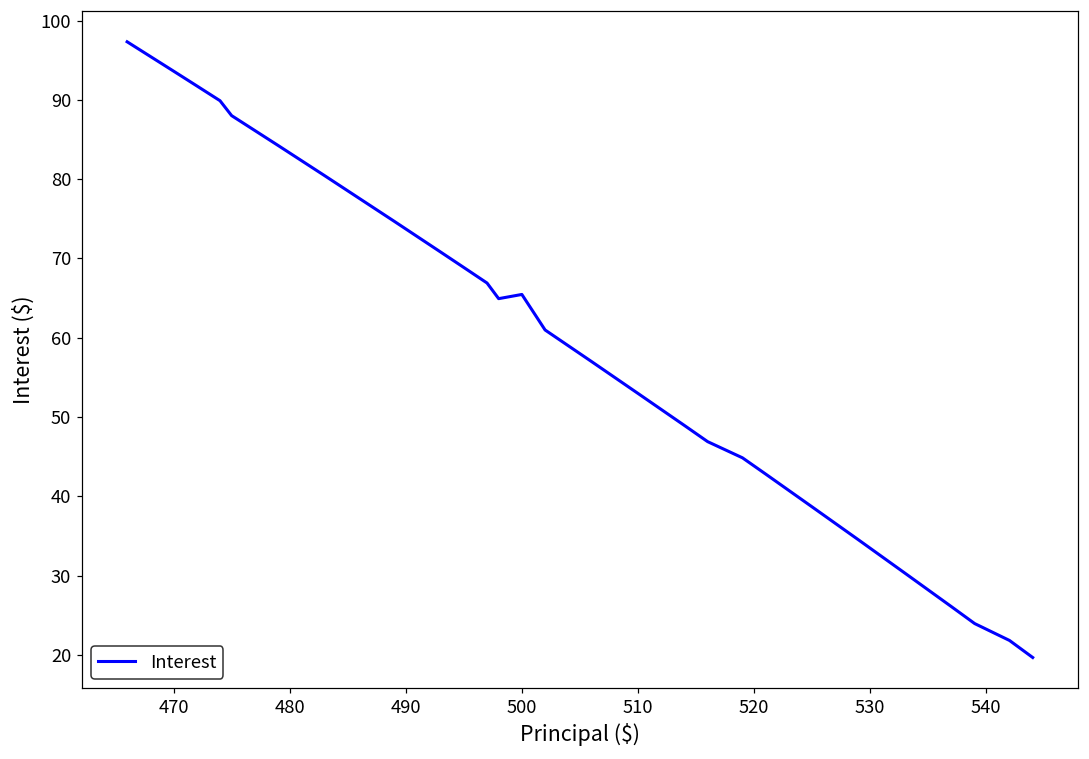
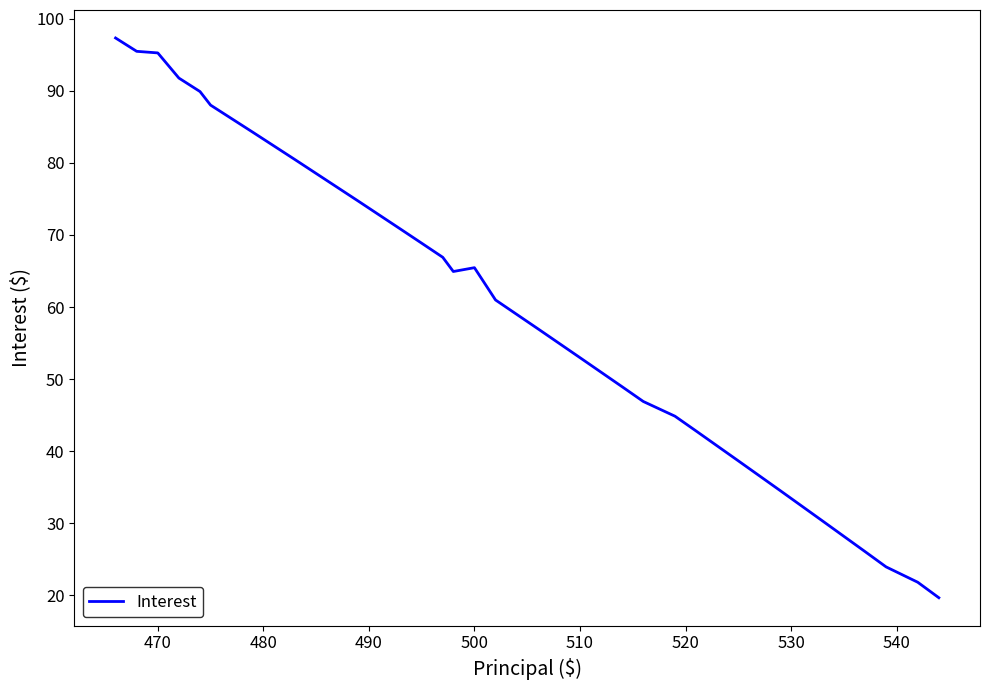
  {
-   "470": 94,
+   "470": 95,
    "500": 65,
    "510": 53
  }
